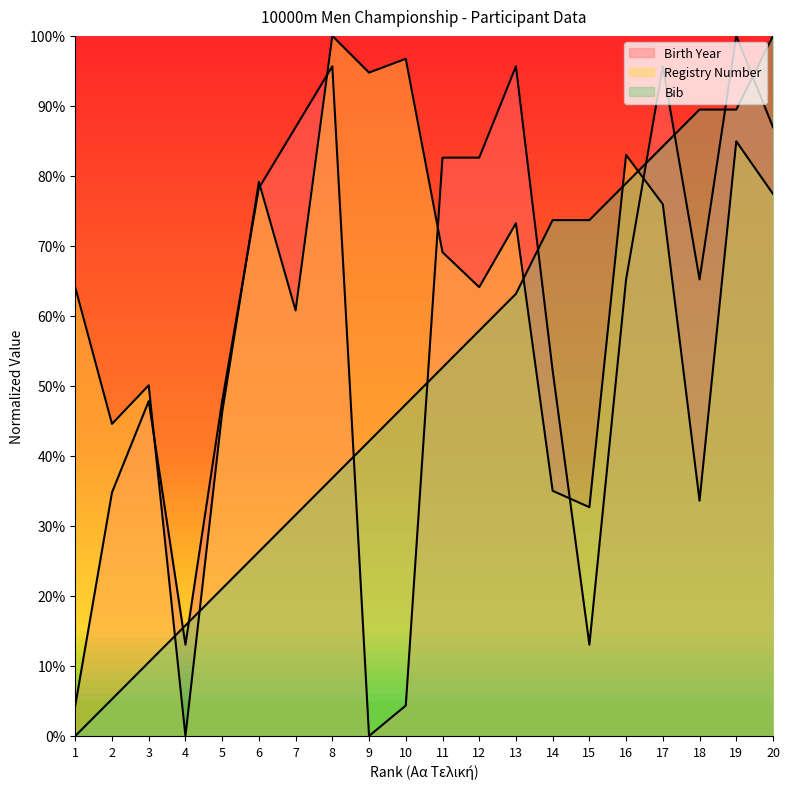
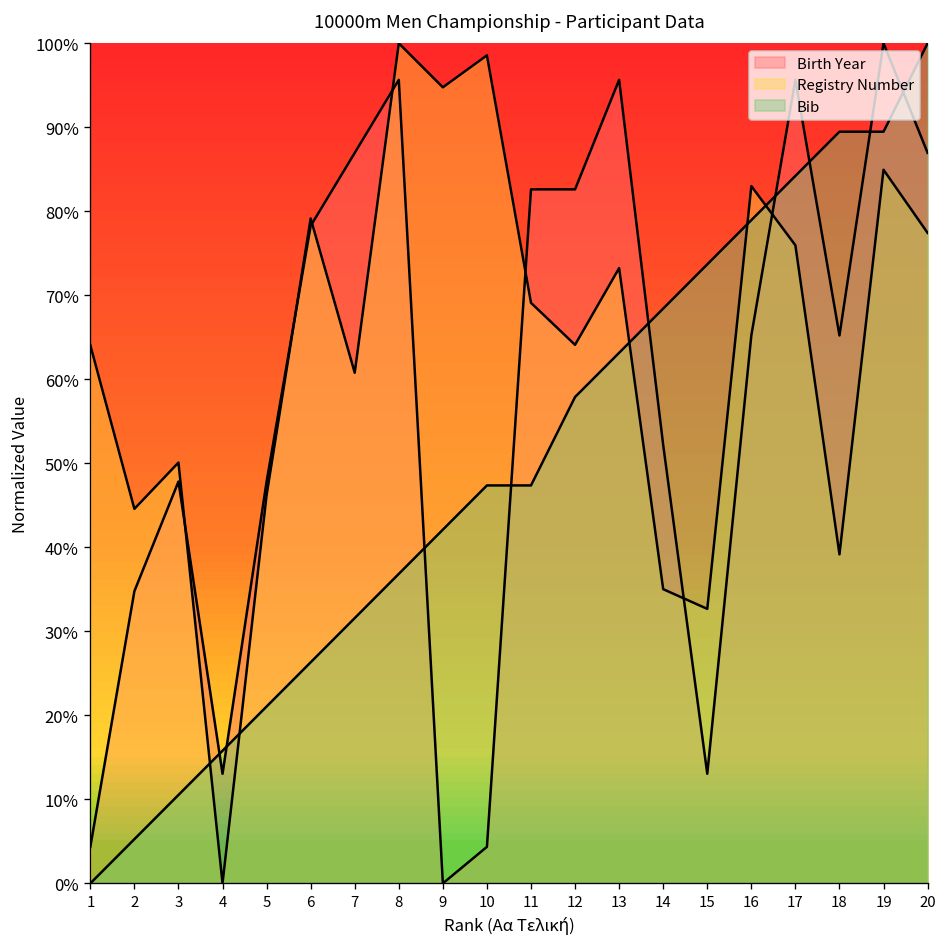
  {
    "Birth Year": {
      "2": "35%",
      "3": "48%",
      "4": "13%",
      "5": "48%",
      "6": "78%",
      "7": "87%",
      "8": "96%",
      "11": "83%",
      "12": "83%",
      "13": "96%",
      "14": "52%",
      "15": "13%",
      "16": "65%",
      "18": "65%",
      "19": "100%",
      "20": "87%"
    },
    "Registry Number": {
      "1": "64%",
      "2": "45%",
      "3": "50%",
      "5": "46%",
      "6": "79%",
      "7": "61%",
      "8": "100%",
      "9": "95%",
-     "10": "97%",
+     "10": "99%",
      "11": "69%",
      "12": "64%",
      "13": "73%",
      "14": "35%",
      "15": "33%",
      "16": "83%",
      "17": "76%",
-     "18": "34%",
+     "18": "39%",
      "19": "85%",
      "20": "77%"
    },
    "Bib": {
      "2": "5%",
      "3": "11%",
      "4": "16%",
      "5": "21%",
      "6": "26%",
      "7": "32%",
      "8": "37%",
      "9": "42%",
      "10": "47%",
-     "11": "53%",
+     "11": "47%",
      "12": "58%",
      "13": "63%",
-     "14": "74%",
+     "14": "68%",
      "15": "74%",
      "16": "79%",
      "17": "84%",
      "18": "89%",
      "19": "89%",
      "20": "100%"
    }
  }
